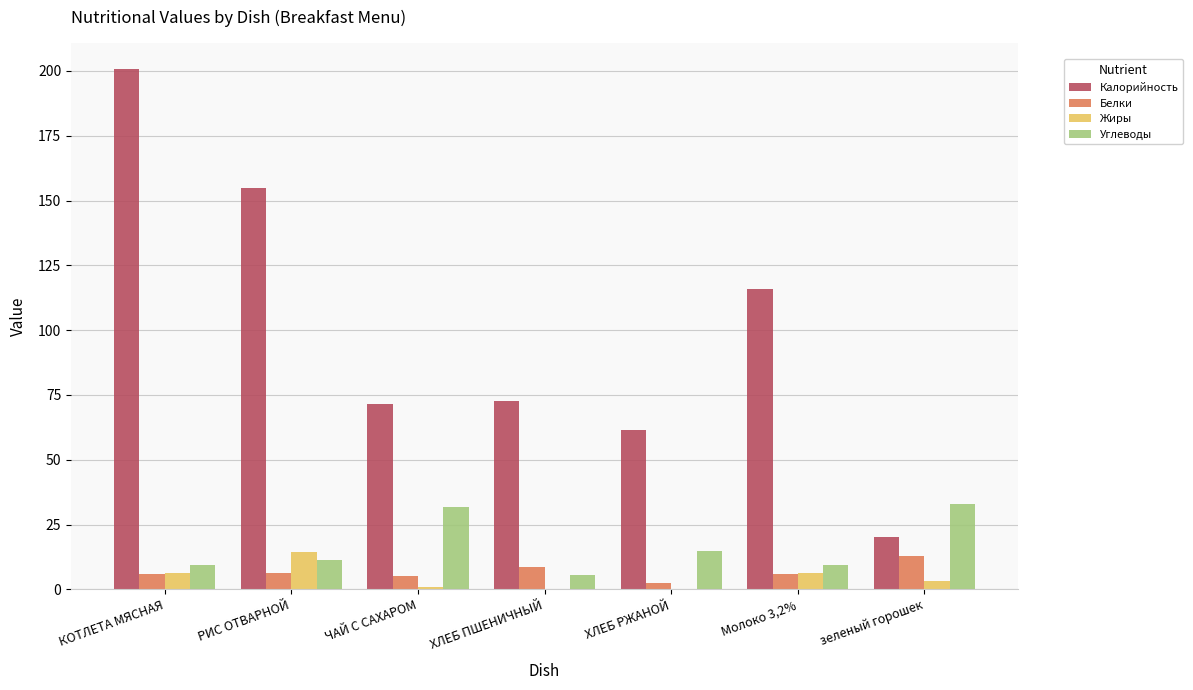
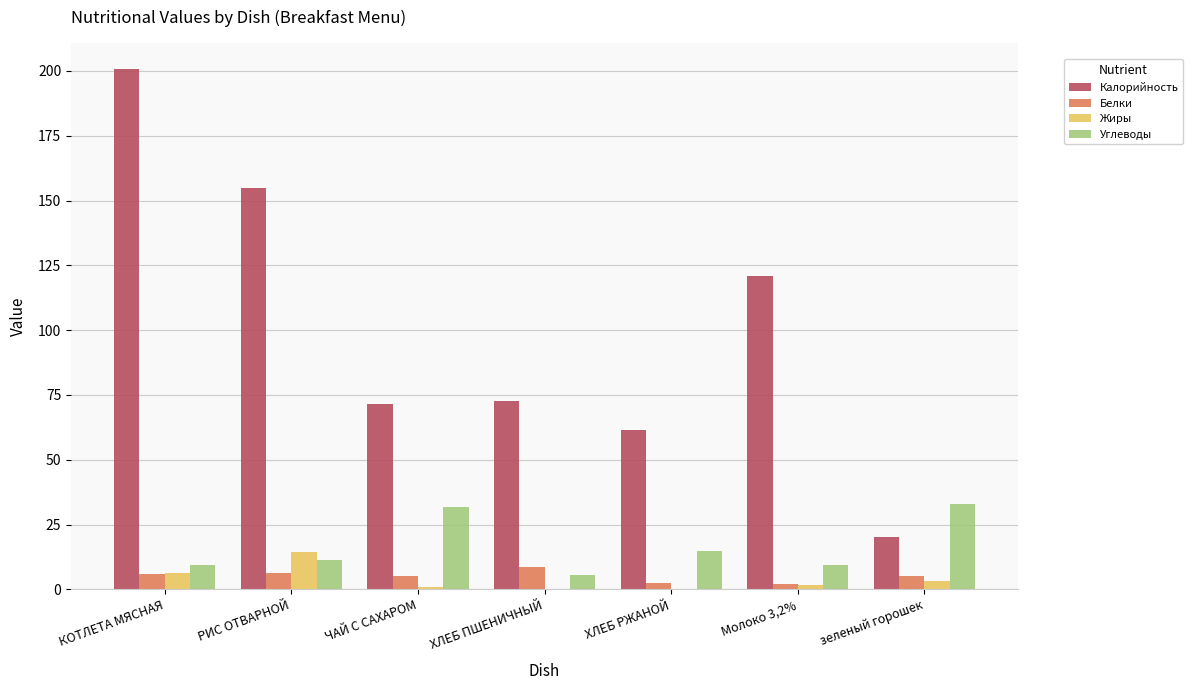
  {
    "Калорийность": {
      "КОТЛЕТА МЯСНАЯ": 201,
      "РИС ОТВАРНОЙ": 155,
      "ЧАЙ С САХАРОМ": 71,
      "ХЛЕБ ПШЕНИЧНЫЙ": 73,
      "ХЛЕБ РЖАНОЙ": 61,
-     "Молоко 3,2%": 116,
+     "Молоко 3,2%": 121,
      "зеленый горошек": 20
    },
    "Белки": {
      "КОТЛЕТА МЯСНАЯ": 6,
      "РИС ОТВАРНОЙ": 6,
      "ЧАЙ С САХАРОМ": 5,
      "ХЛЕБ ПШЕНИЧНЫЙ": 9,
      "ХЛЕБ РЖАНОЙ": 2,
-     "Молоко 3,2%": 6,
-     "зеленый горошек": 13
+     "Молоко 3,2%": 2,
+     "зеленый горошек": 5
    },
    "Жиры": {
      "КОТЛЕТА МЯСНАЯ": 6,
      "РИС ОТВАРНОЙ": 14,
      "ХЛЕБ ПШЕНИЧНЫЙ": 0,
-     "Молоко 3,2%": 6,
+     "Молоко 3,2%": 2,
      "зеленый горошек": 3
    },
    "Углеводы": {
      "КОТЛЕТА МЯСНАЯ": 9,
      "РИС ОТВАРНОЙ": 11,
      "ЧАЙ С САХАРОМ": 32,
      "ХЛЕБ ПШЕНИЧНЫЙ": 6,
      "ХЛЕБ РЖАНОЙ": 15,
      "Молоко 3,2%": 9,
      "зеленый горошек": 33
    }
  }
